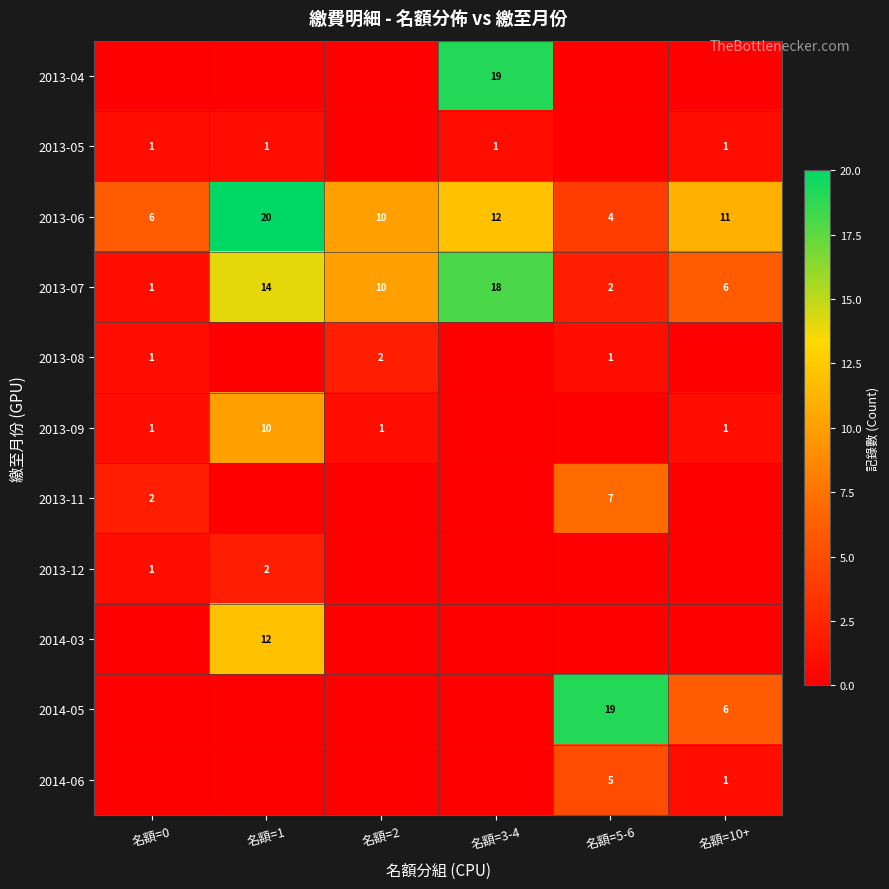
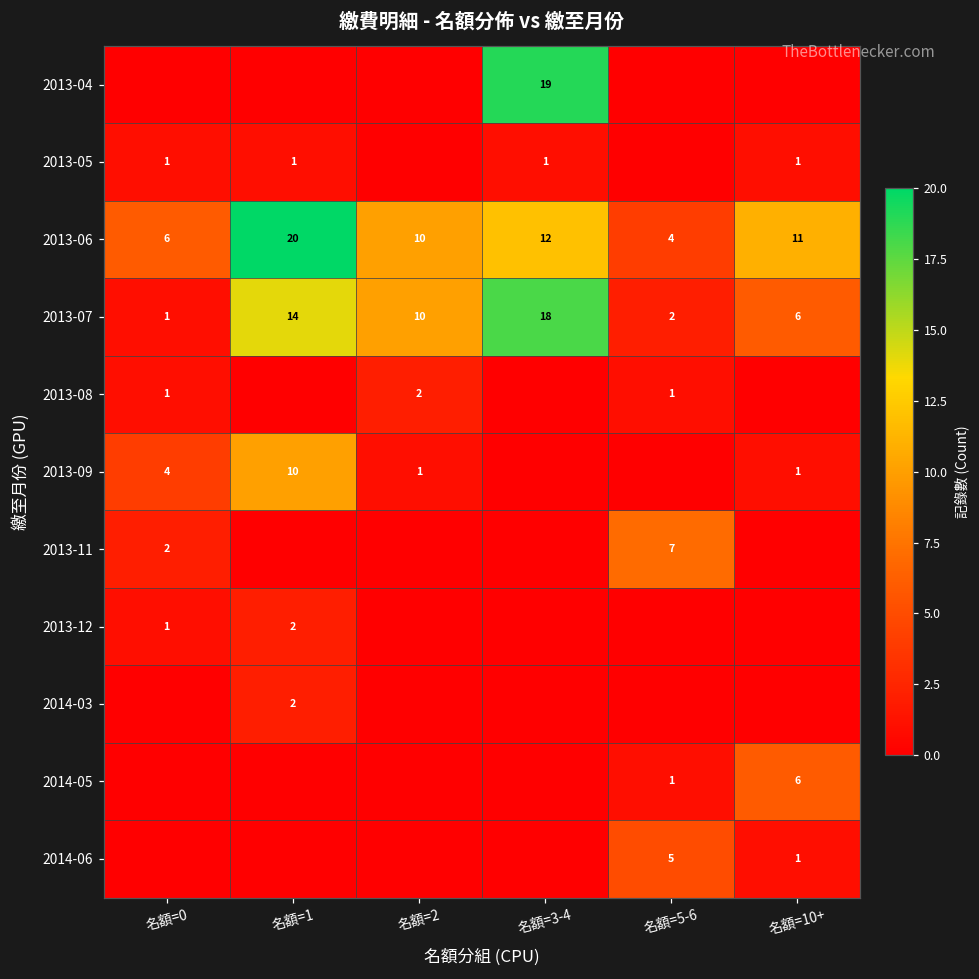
  {
    "2013-04": {
      "名額=3-4": 19
    },
    "2013-05": {
      "名額=0": 1,
      "名額=1": 1,
      "名額=3-4": 1,
      "名額=10+": 1
    },
    "2013-06": {
      "名額=0": 6,
      "名額=1": 20,
      "名額=2": 10,
      "名額=3-4": 12,
      "名額=5-6": 4,
      "名額=10+": 11
    },
    "2013-07": {
      "名額=0": 1,
      "名額=1": 14,
      "名額=2": 10,
      "名額=3-4": 18,
      "名額=5-6": 2,
      "名額=10+": 6
    },
    "2013-08": {
      "名額=0": 1,
      "名額=2": 2,
      "名額=5-6": 1
    },
    "2013-09": {
-     "名額=0": 1,
+     "名額=0": 4,
      "名額=1": 10,
      "名額=2": 1,
      "名額=10+": 1
    },
    "2013-11": {
      "名額=0": 2,
      "名額=5-6": 7
    },
    "2013-12": {
      "名額=0": 1,
      "名額=1": 2
    },
    "2014-03": {
-     "名額=1": 12
+     "名額=1": 2
    },
    "2014-05": {
-     "名額=5-6": 19,
+     "名額=5-6": 1,
      "名額=10+": 6
    },
    "2014-06": {
      "名額=5-6": 5,
      "名額=10+": 1
    }
  }
